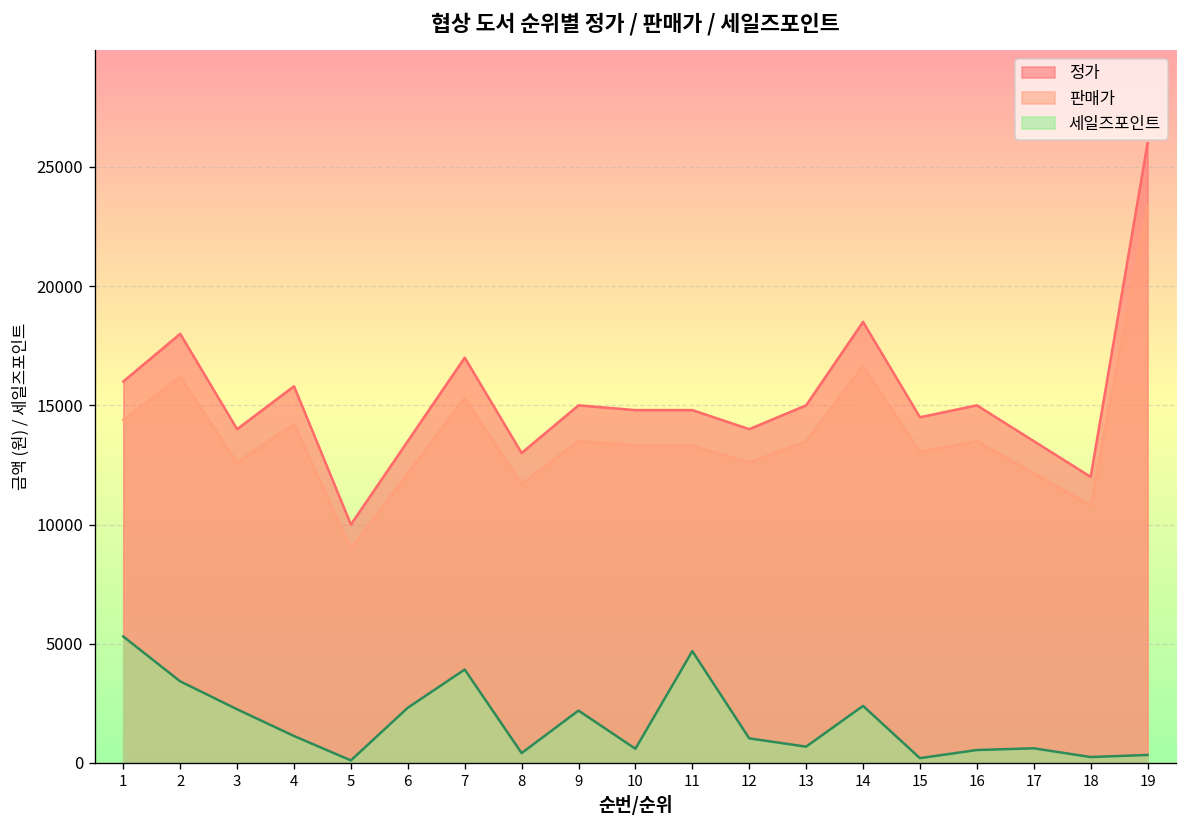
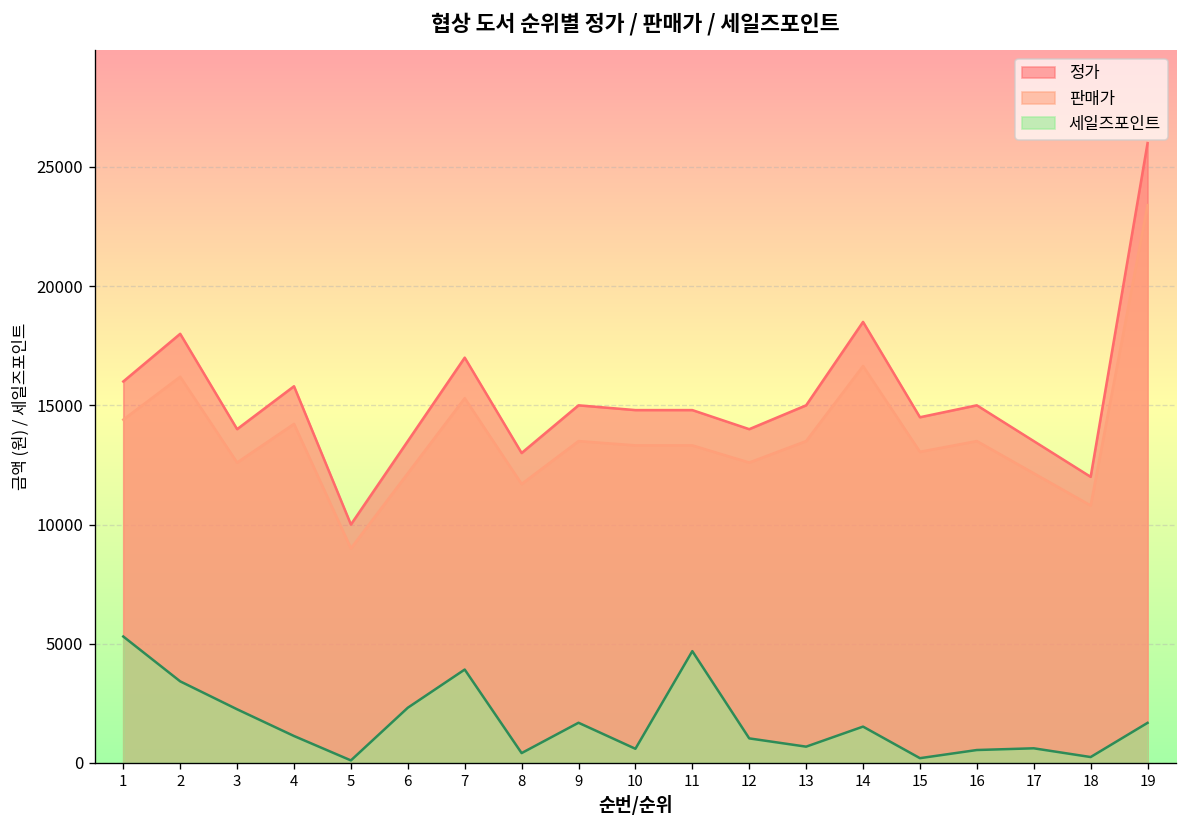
  {
    "세일즈포인트": {
      "1": 5300,
      "2": 3400,
      "3": 2200,
      "4": 1100,
      "5": 100,
      "6": 2300,
      "7": 3900,
      "8": 400,
-     "9": 2200,
+     "9": 1700,
      "10": 600,
      "11": 4700,
      "12": 1000,
      "13": 700,
-     "14": 2400,
+     "14": 1500,
      "15": 200,
      "16": 500,
      "17": 600,
      "18": 200,
-     "19": 300
+     "19": 1700
    }
  }
